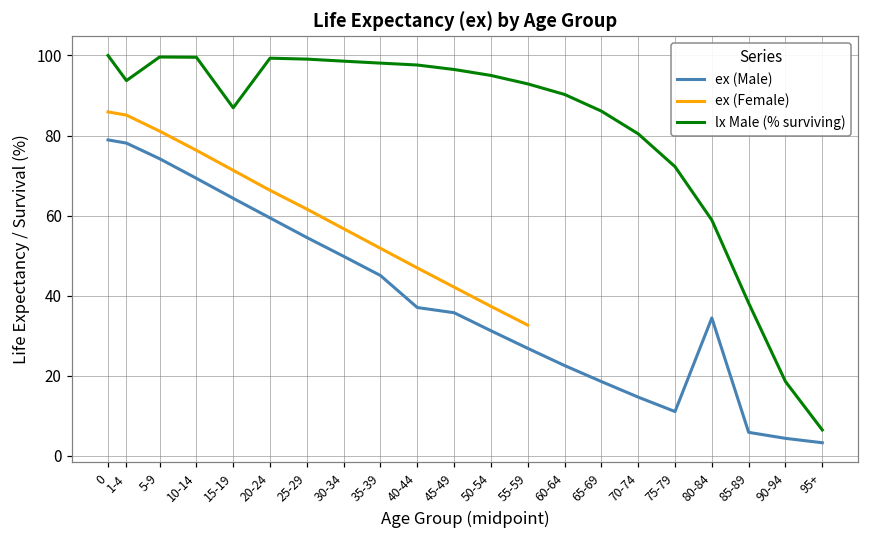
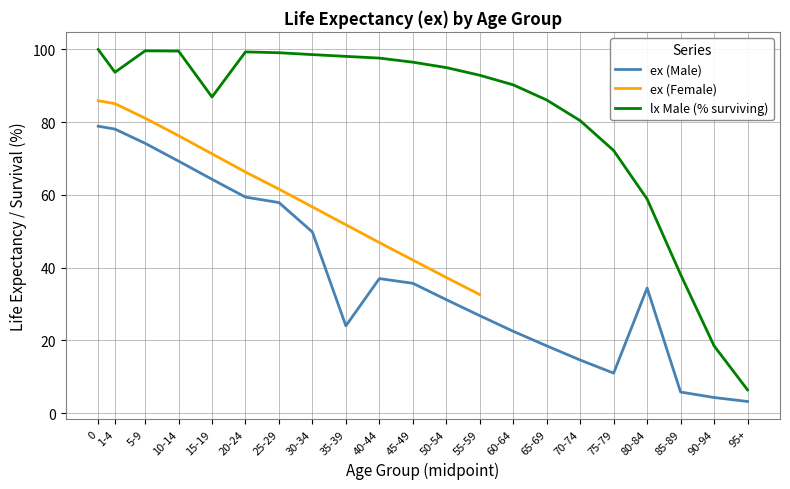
  {
    "ex (Male)": {
      "0": 79,
      "1-4": 78,
      "5-9": 74,
      "10-14": 69,
      "15-19": 64,
      "20-24": 59,
-     "25-29": 55,
+     "25-29": 58,
      "30-34": 50,
-     "35-39": 45,
+     "35-39": 24,
      "40-44": 37,
      "45-49": 36,
      "50-54": 31,
      "55-59": 27,
      "60-64": 23,
      "65-69": 19,
      "70-74": 15,
      "75-79": 11,
      "80-84": 34,
      "85-89": 6,
      "90-94": 4,
      "95+": 3
    },
    "ex (Female)": {
      "0": 86,
      "1-4": 85,
      "5-9": 81,
      "10-14": 76,
      "15-19": 71,
      "20-24": 66,
      "25-29": 62,
      "30-34": 57,
      "35-39": 52,
      "40-44": 47,
      "45-49": 42,
      "50-54": 37,
      "55-59": 33
    },
    "lx Male (% surviving)": {
      "0": 100,
      "1-4": 94,
      "5-9": 100,
      "10-14": 100,
      "15-19": 87,
      "20-24": 99,
      "25-29": 99,
      "30-34": 99,
      "35-39": 98,
      "40-44": 98,
      "45-49": 97,
      "50-54": 95,
      "55-59": 93,
      "60-64": 90,
      "65-69": 86,
      "70-74": 80,
      "75-79": 72,
      "80-84": 59,
      "85-89": 38,
      "90-94": 19,
      "95+": 6
    }
  }
